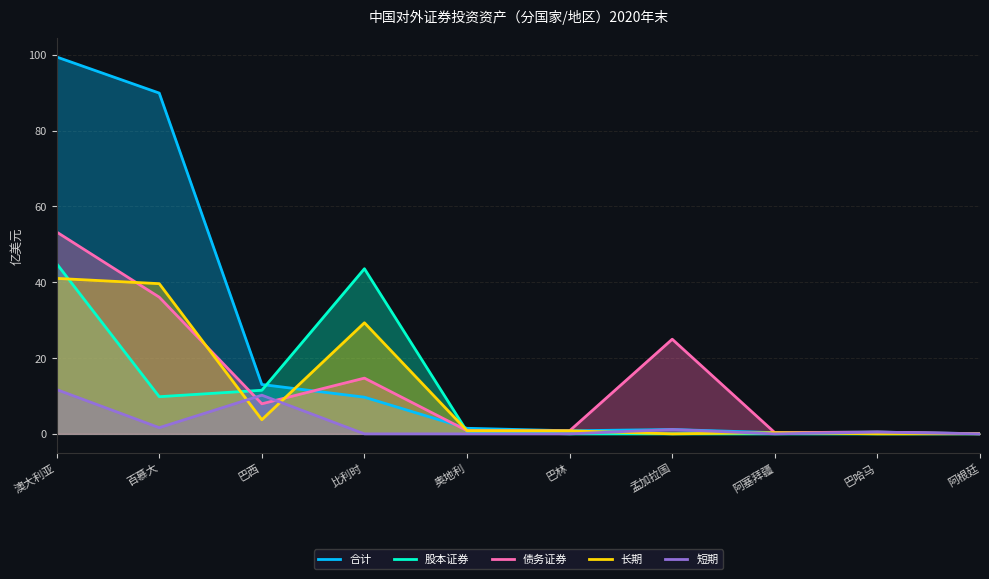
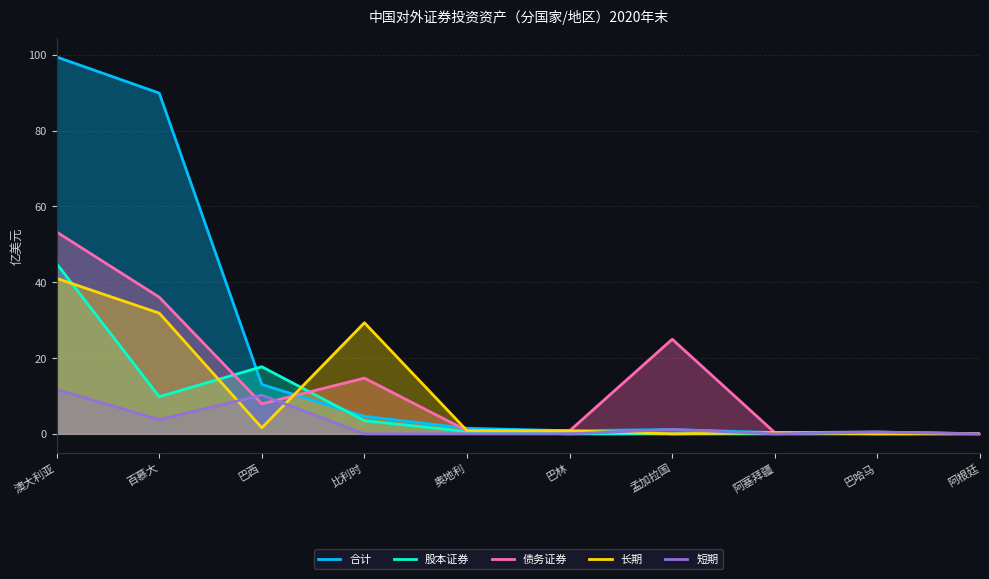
  {
    "合计": {
      "澳大利亚": 99,
      "百慕大": 90,
      "巴西": 13,
-     "比利时": 10
+     "比利时": 5
    },
    "股本证券": {
      "澳大利亚": 45,
      "百慕大": 10,
-     "巴西": 12,
-     "比利时": 44
+     "巴西": 18,
+     "比利时": 3
    },
    "债务证券": {
      "澳大利亚": 53,
      "百慕大": 36,
      "巴西": 8,
      "比利时": 15,
      "孟加拉国": 25
    },
    "长期": {
      "澳大利亚": 41,
-     "百慕大": 40,
-     "巴西": 4,
+     "百慕大": 32,
+     "巴西": 2,
      "比利时": 29
    },
    "短期": {
      "澳大利亚": 12,
-     "百慕大": 2,
+     "百慕大": 4,
      "巴西": 10,
      "比利时": 0
    }
  }
